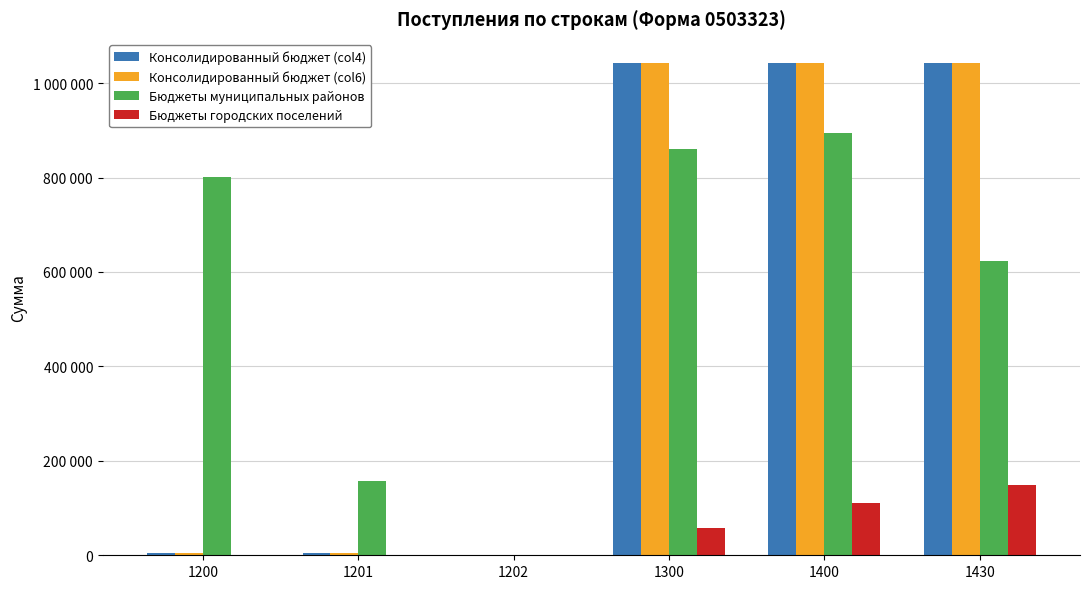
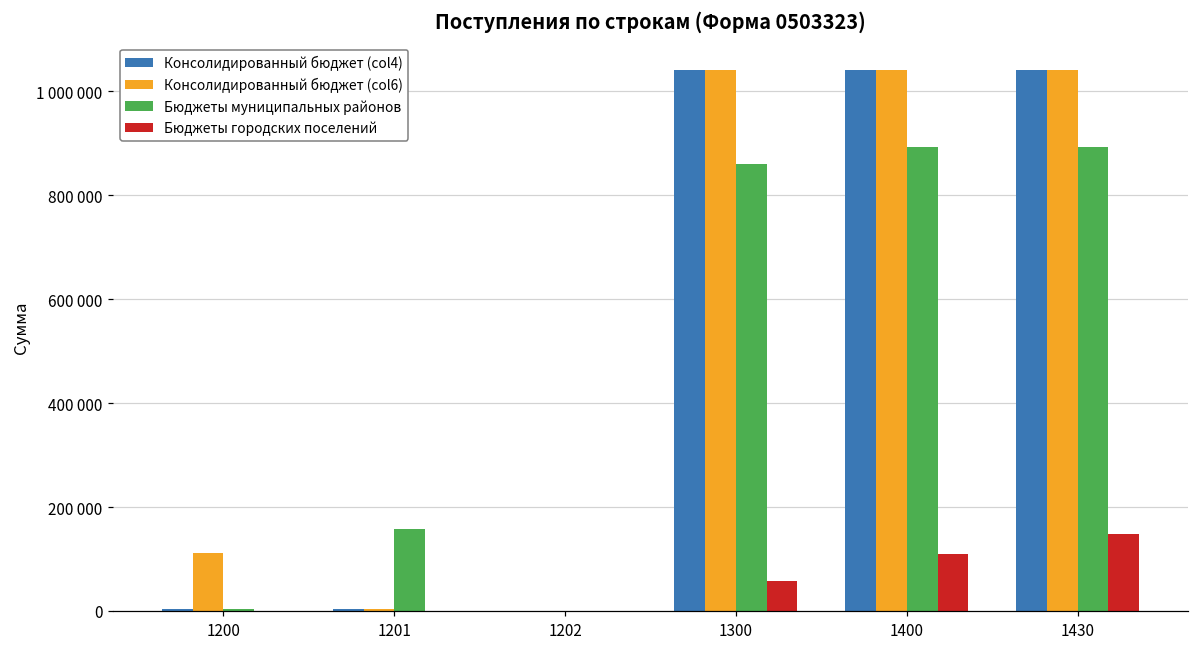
  {
    "Консолидированный бюджет (col4)": {
      "1300": 1040000,
      "1400": 1040000,
      "1430": 1040000
    },
    "Консолидированный бюджет (col6)": {
-     "1200": 0,
+     "1200": 110000,
      "1300": 1040000,
      "1400": 1040000,
      "1430": 1040000
    },
    "Бюджеты муниципальных районов": {
-     "1200": 800000,
+     "1200": 0,
      "1201": 160000,
      "1300": 860000,
      "1400": 890000,
-     "1430": 620000
+     "1430": 890000
    },
    "Бюджеты городских поселений": {
      "1200": 0,
      "1201": 0,
      "1202": 0,
      "1300": 60000,
      "1400": 110000,
      "1430": 150000
    }
  }
